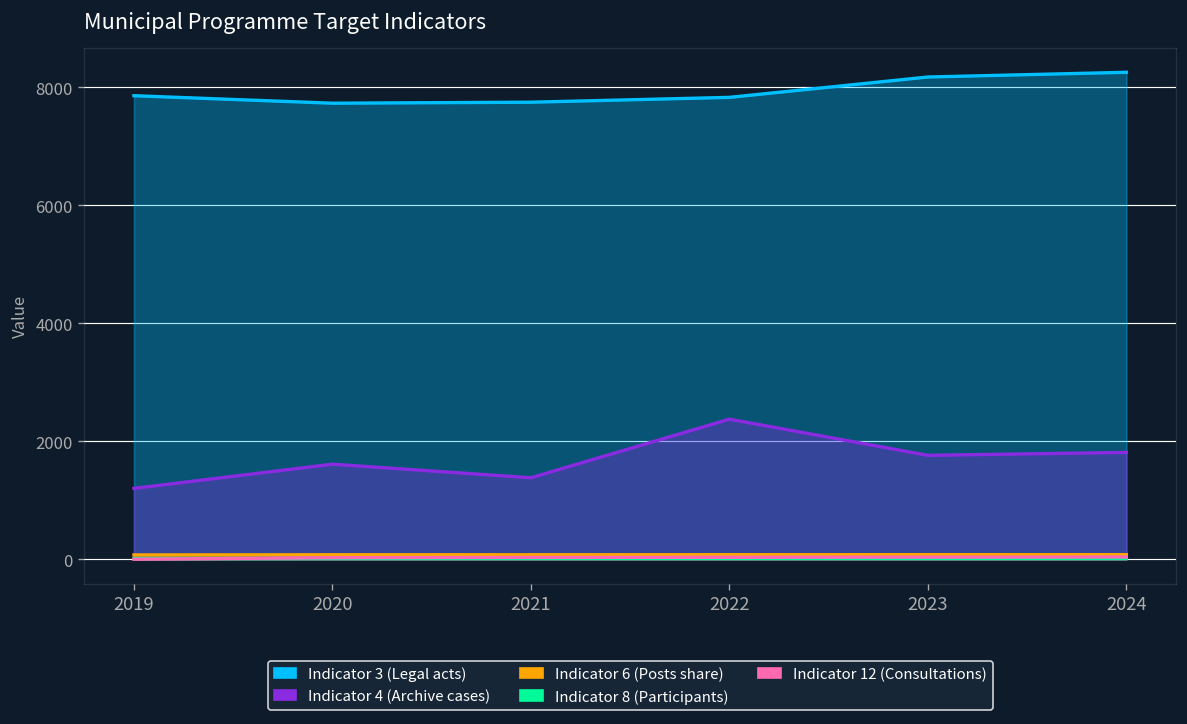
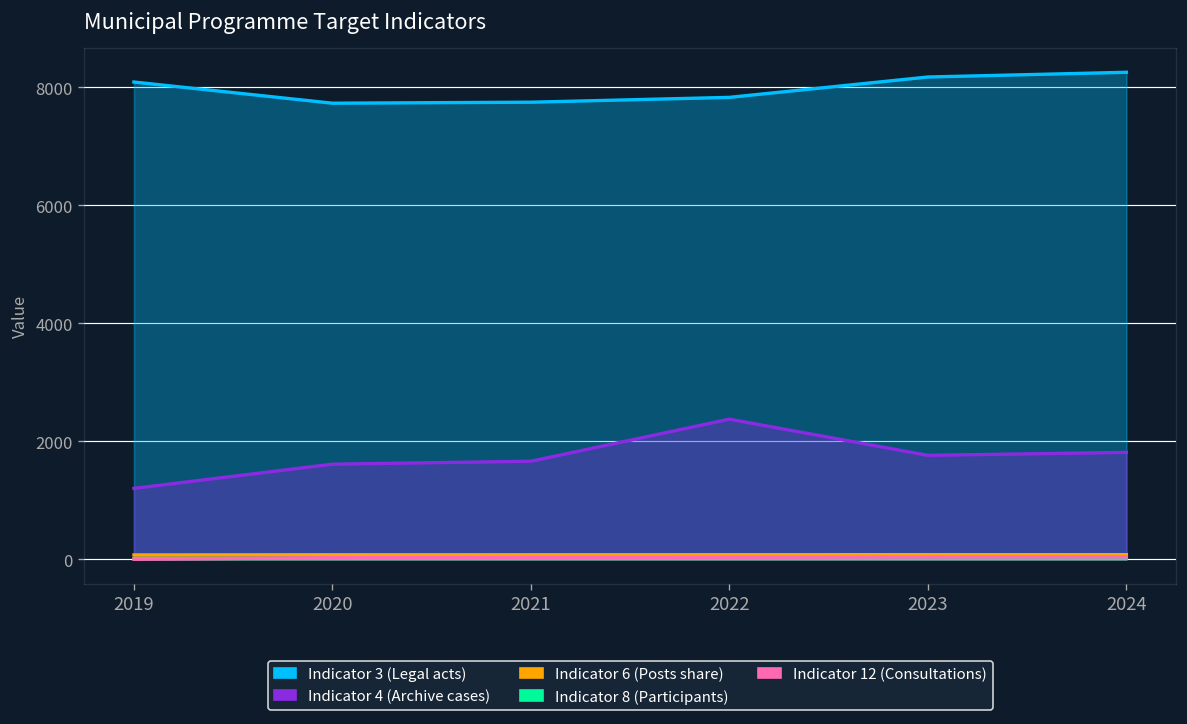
  {
    "Indicator 3 (Legal acts)": {
-     "2019": 7900,
+     "2019": 8100,
      "2020": 7700,
      "2021": 7700,
      "2022": 7800,
      "2023": 8200,
      "2024": 8300
    },
    "Indicator 4 (Archive cases)": {
      "2019": 1200,
      "2020": 1600,
-     "2021": 1400,
+     "2021": 1700,
      "2022": 2400,
      "2023": 1800,
      "2024": 1800
    },
    "Indicator 6 (Posts share)": {
      "2019": 100
    }
  }
